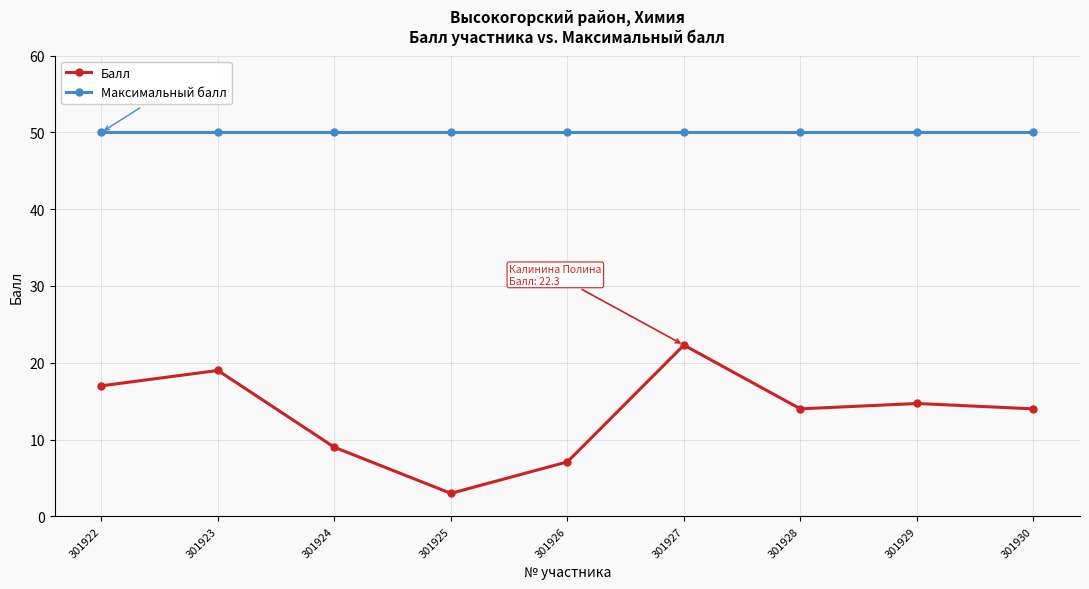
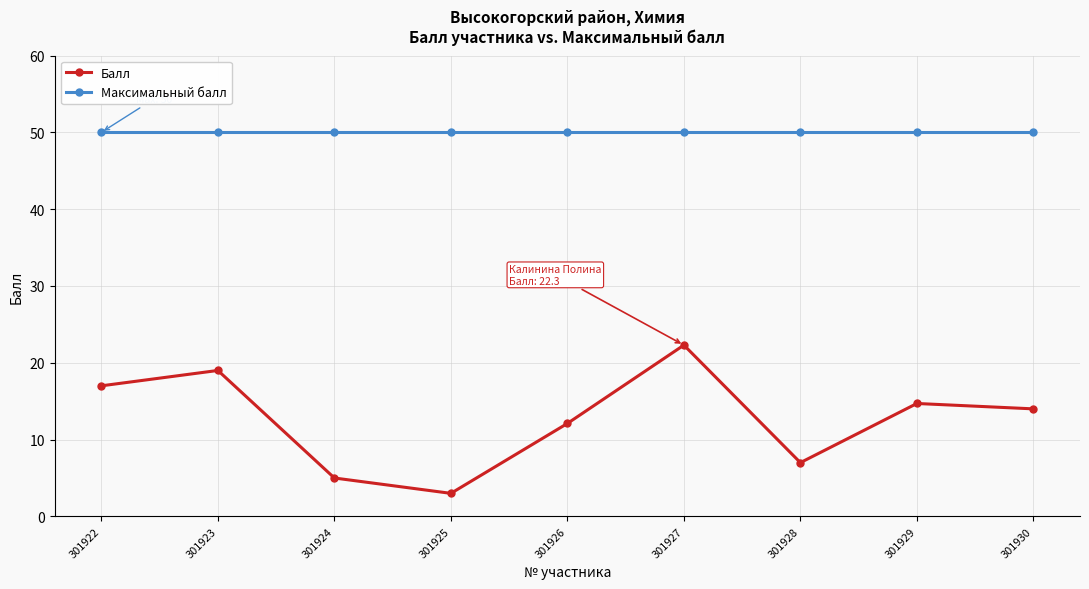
  {
    "Балл": {
      "301922": 17,
      "301923": 19,
-     "301924": 9,
+     "301924": 5,
      "301925": 3,
-     "301926": 7,
-     "301928": 14,
+     "301926": 12,
+     "301928": 7,
      "301929": 15,
      "301930": 14
    },
    "Максимальный балл": {
      "301923": 50,
      "301924": 50,
      "301925": 50,
      "301926": 50,
      "301927": 50,
      "301928": 50,
      "301929": 50,
      "301930": 50
    }
  }
